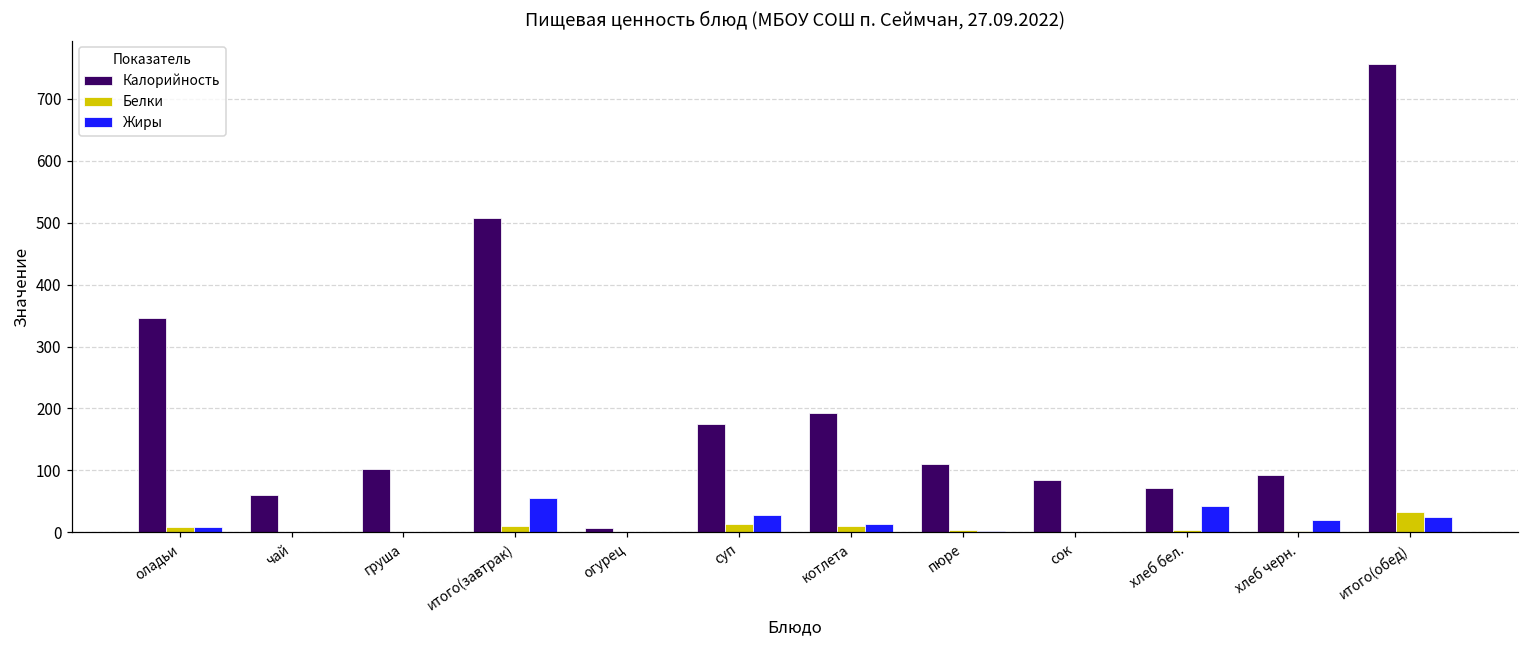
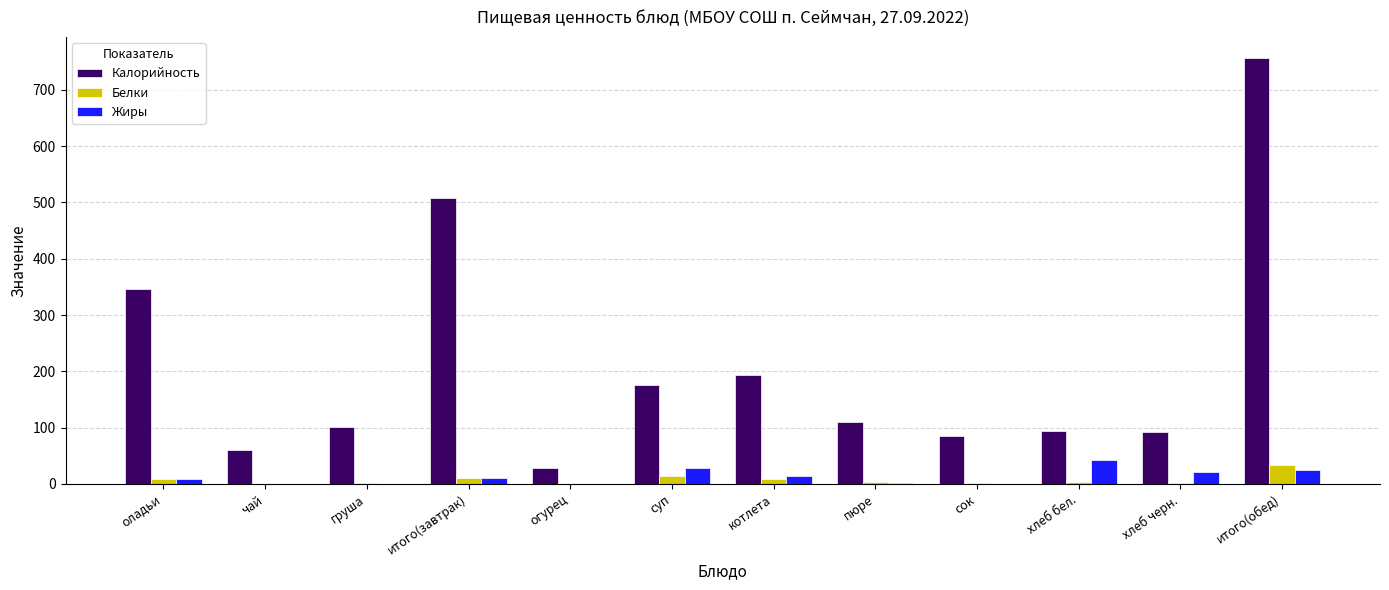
  {
    "Калорийность": {
      "оладьи": 350,
      "чай": 60,
      "груша": 100,
      "итого(завтрак)": 510,
-     "огурец": 10,
+     "огурец": 30,
      "суп": 180,
      "котлета": 190,
      "пюре": 110,
      "сок": 80,
-     "хлеб бел.": 70,
+     "хлеб бел.": 90,
      "хлеб черн.": 90,
      "итого(обед)": 760
    },
    "Белки": {
      "оладьи": 10,
      "итого(завтрак)": 10,
      "суп": 10,
      "котлета": 10,
      "итого(обед)": 30
    },
    "Жиры": {
      "оладьи": 10,
-     "итого(завтрак)": 60,
+     "итого(завтрак)": 10,
      "суп": 30,
      "котлета": 10,
      "сок": 0,
      "хлеб бел.": 40,
      "хлеб черн.": 20,
      "итого(обед)": 30
    }
  }
